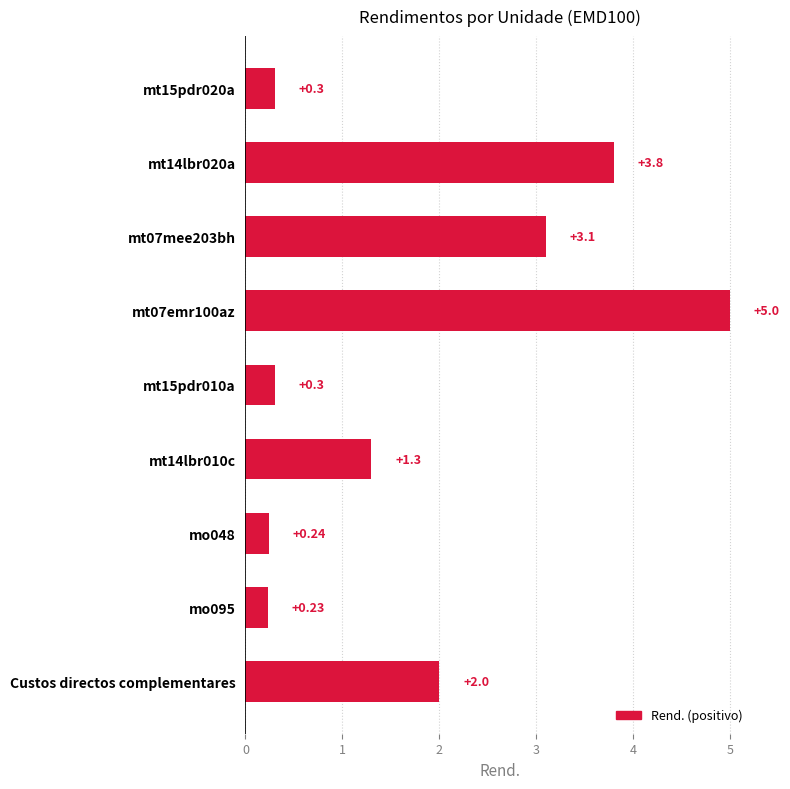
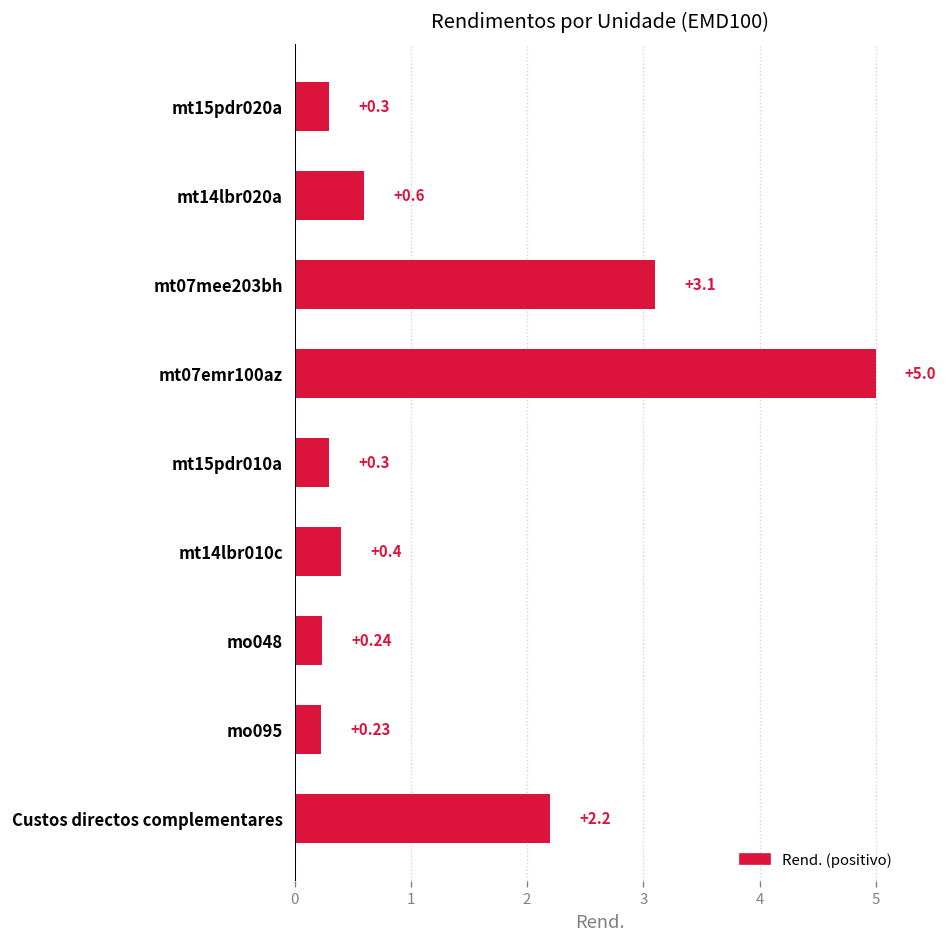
  {
    "mt15pdr020a": "+0.3",
-   "mt14lbr020a": "+3.8",
+   "mt14lbr020a": "+0.6",
    "mt07mee203bh": "+3.1",
    "mt07emr100az": "+5.0",
    "mt15pdr010a": "+0.3",
-   "mt14lbr010c": "+1.3",
+   "mt14lbr010c": "+0.4",
    "mo048": "+0.24",
    "mo095": "+0.23",
-   "Custos directos complementares": "+2.0"
+   "Custos directos complementares": "+2.2"
  }
